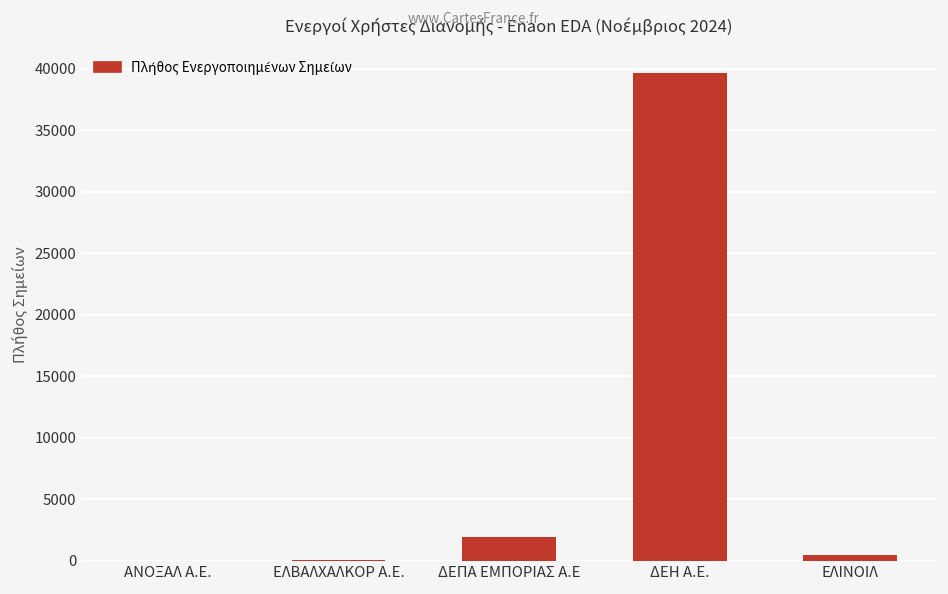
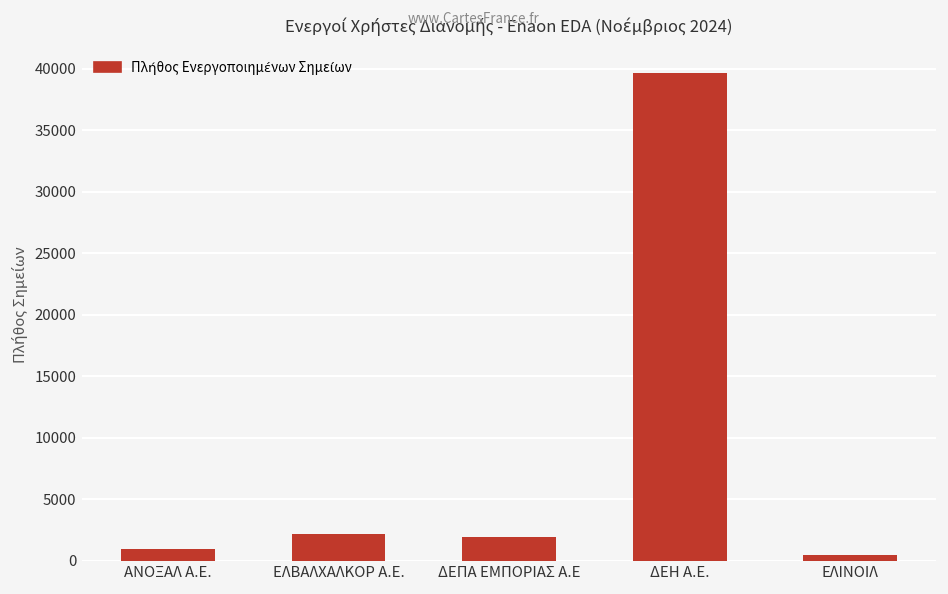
  {
-   "ΑΝΟΞΑΛ A.E.": 0,
-   "ΕΛΒΑΛΧΑΛΚΟΡ A.E.": 0,
+   "ΑΝΟΞΑΛ A.E.": 1000,
+   "ΕΛΒΑΛΧΑΛΚΟΡ A.E.": 2200,
    "ΔΕΠΑ ΕΜΠΟΡΙΑΣ A.E": 1900,
    "ΔΕΗ A.E.": 39700,
    "ΕΛΙΝΟΙΛ": 500
  }
